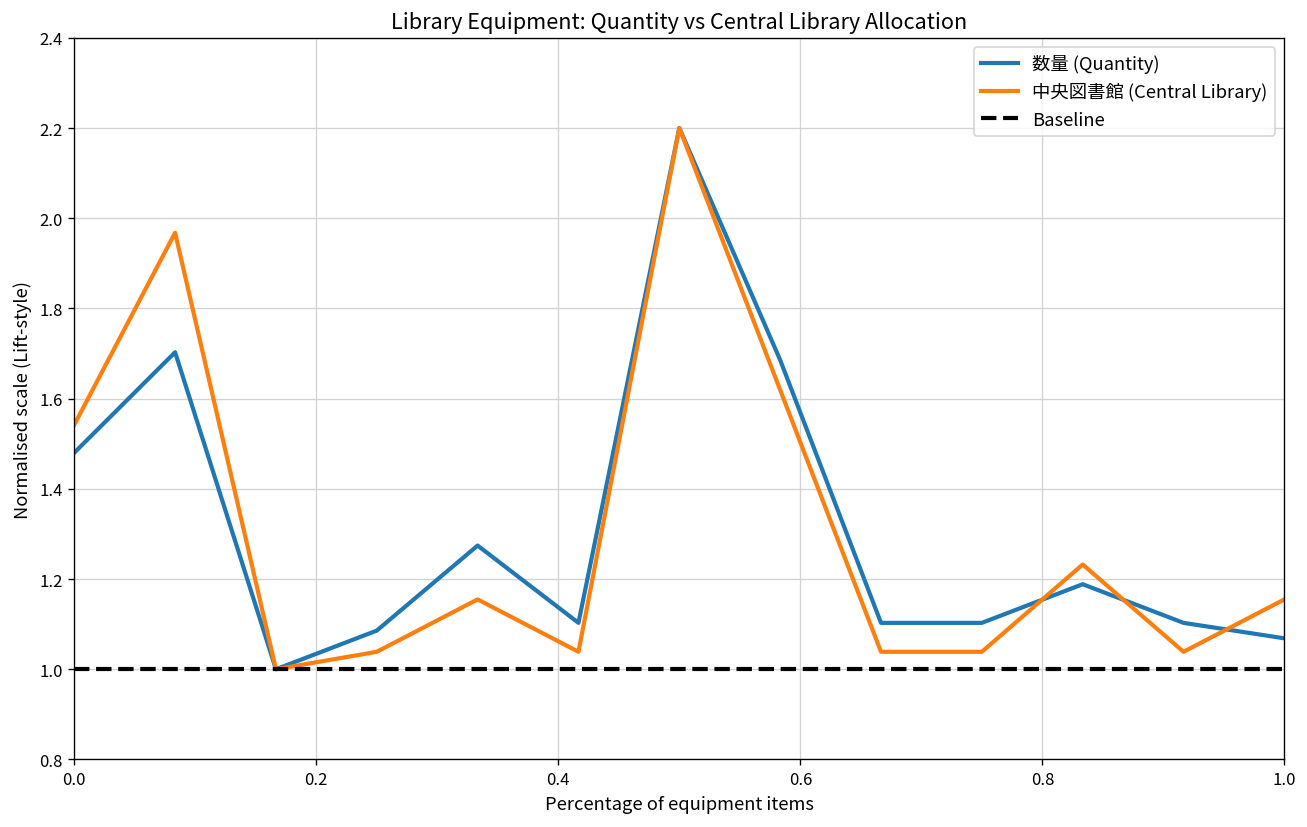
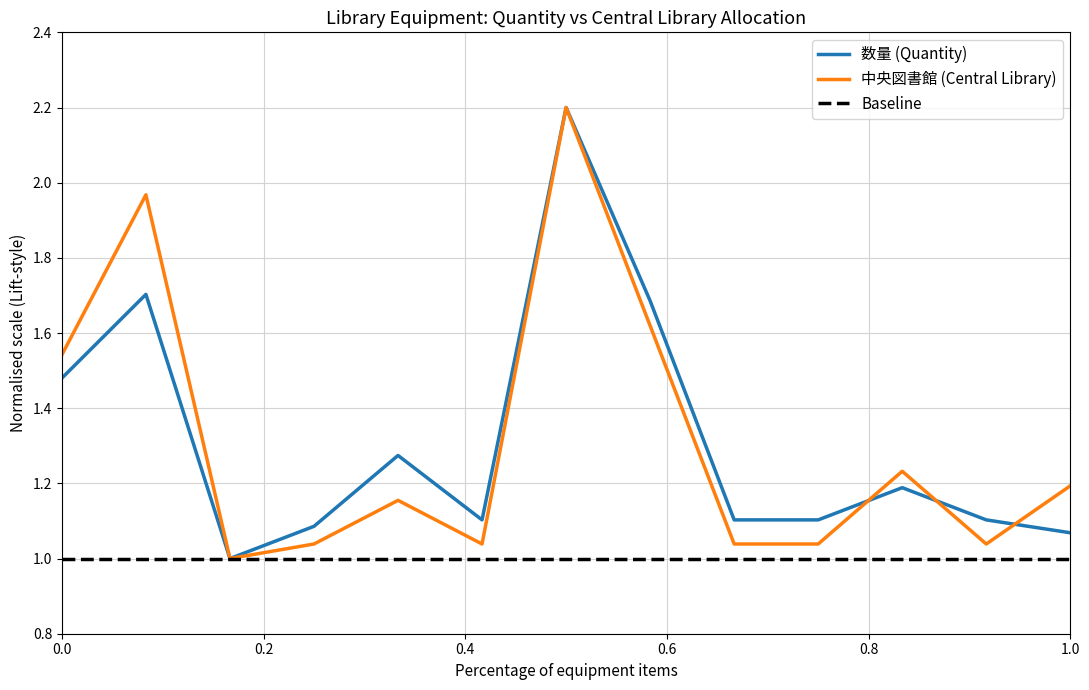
  {
    "数量 (Quantity)": {
      "0.0": 1.48,
      "1.0": 1.07
    },
    "中央図書館 (Central Library)": {
      "0.0": 1.54,
-     "1.0": 1.15
+     "1.0": 1.19
    }
  }
